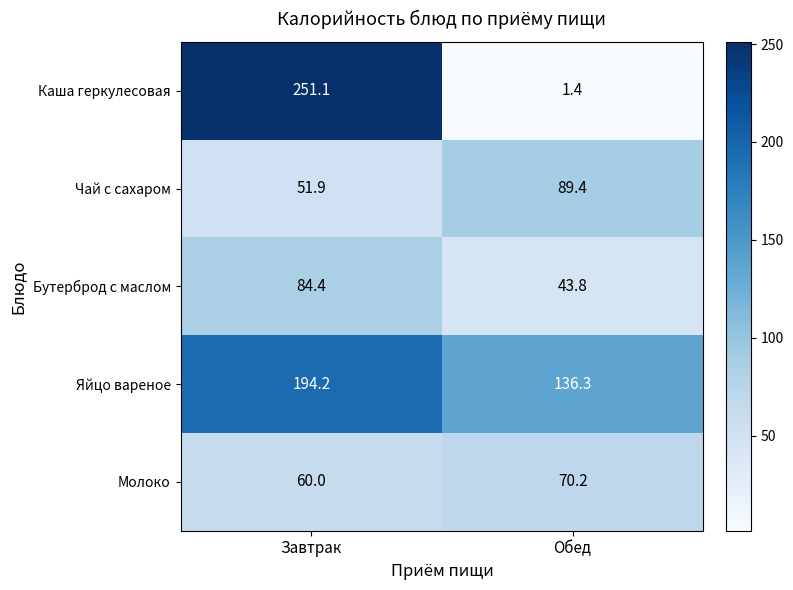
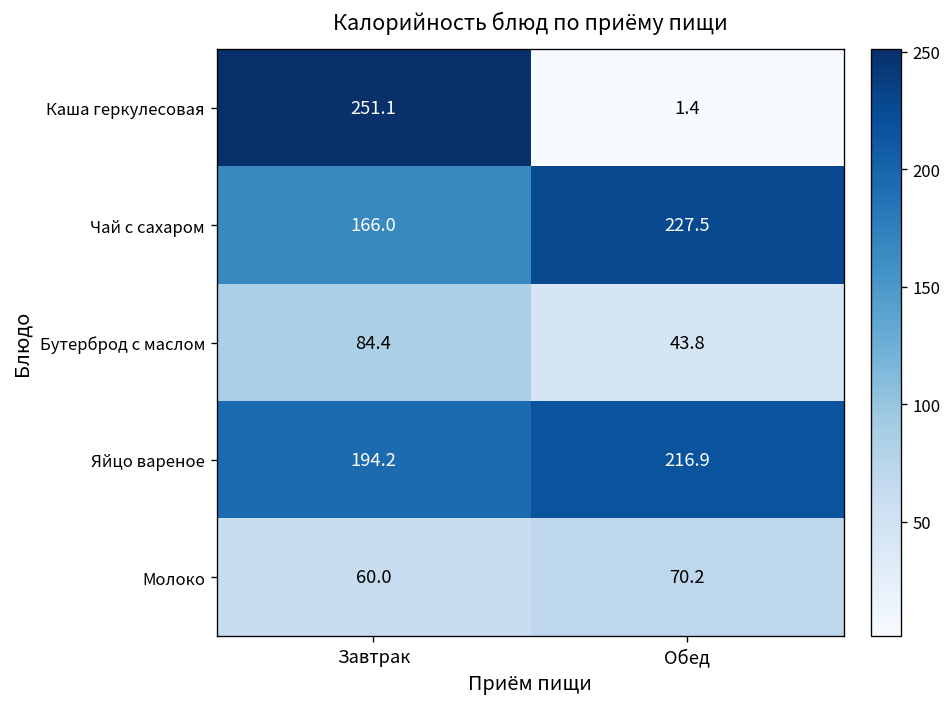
  {
    "Каша геркулесовая": {
      "Завтрак": 251.1,
      "Обед": 1.4
    },
    "Чай с сахаром": {
-     "Завтрак": 51.9,
-     "Обед": 89.4
+     "Завтрак": 166.0,
+     "Обед": 227.5
    },
    "Бутерброд с маслом": {
      "Завтрак": 84.4,
      "Обед": 43.8
    },
    "Яйцо вареное": {
      "Завтрак": 194.2,
-     "Обед": 136.3
+     "Обед": 216.9
    },
    "Молоко": {
      "Завтрак": 60.0,
      "Обед": 70.2
    }
  }
